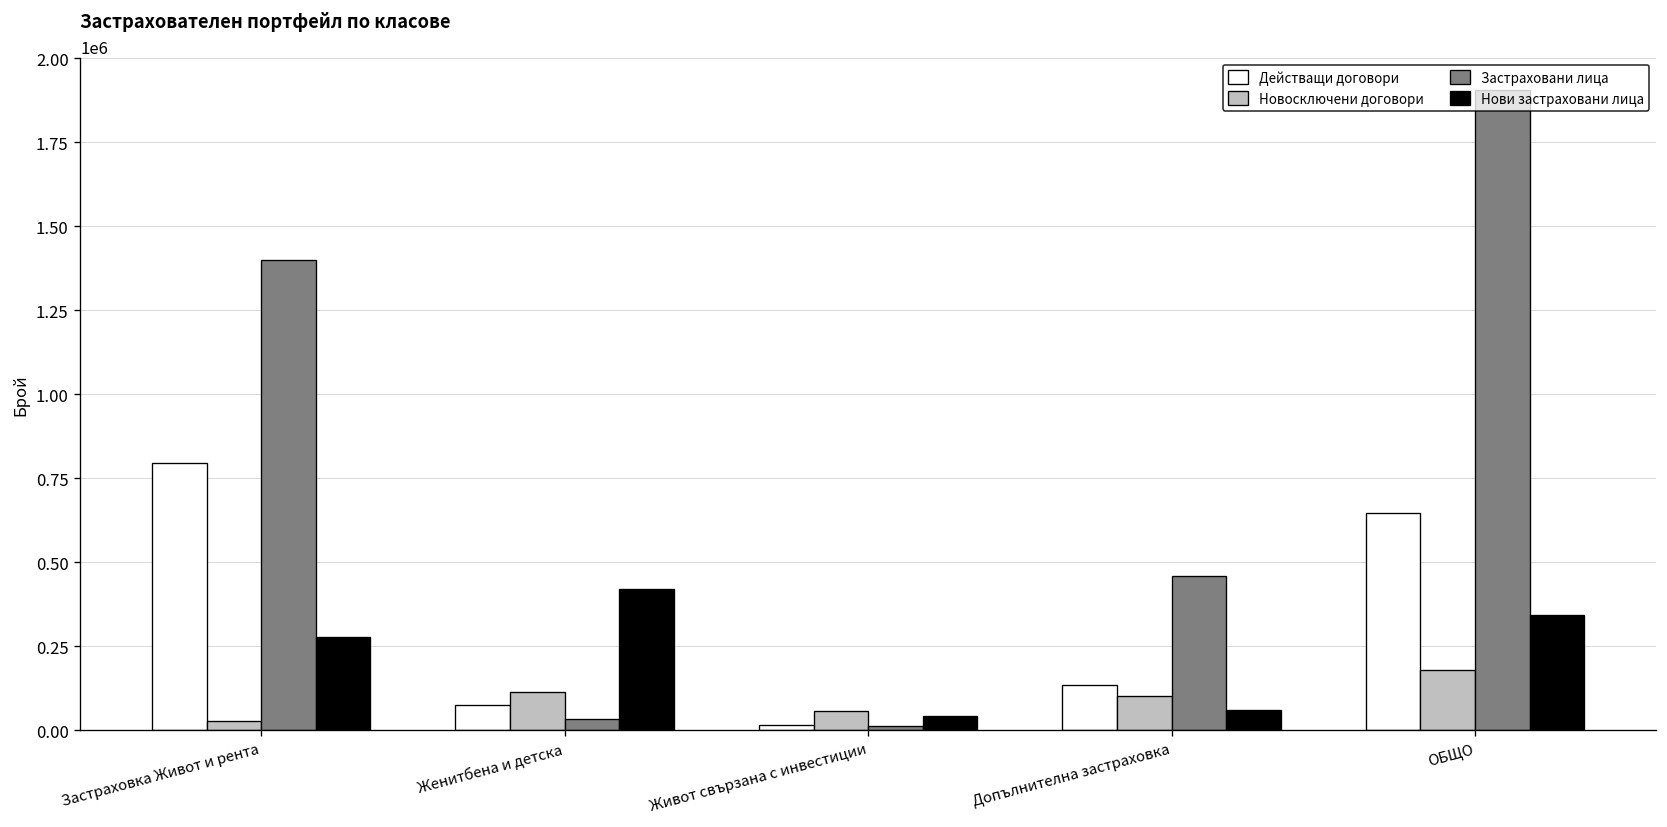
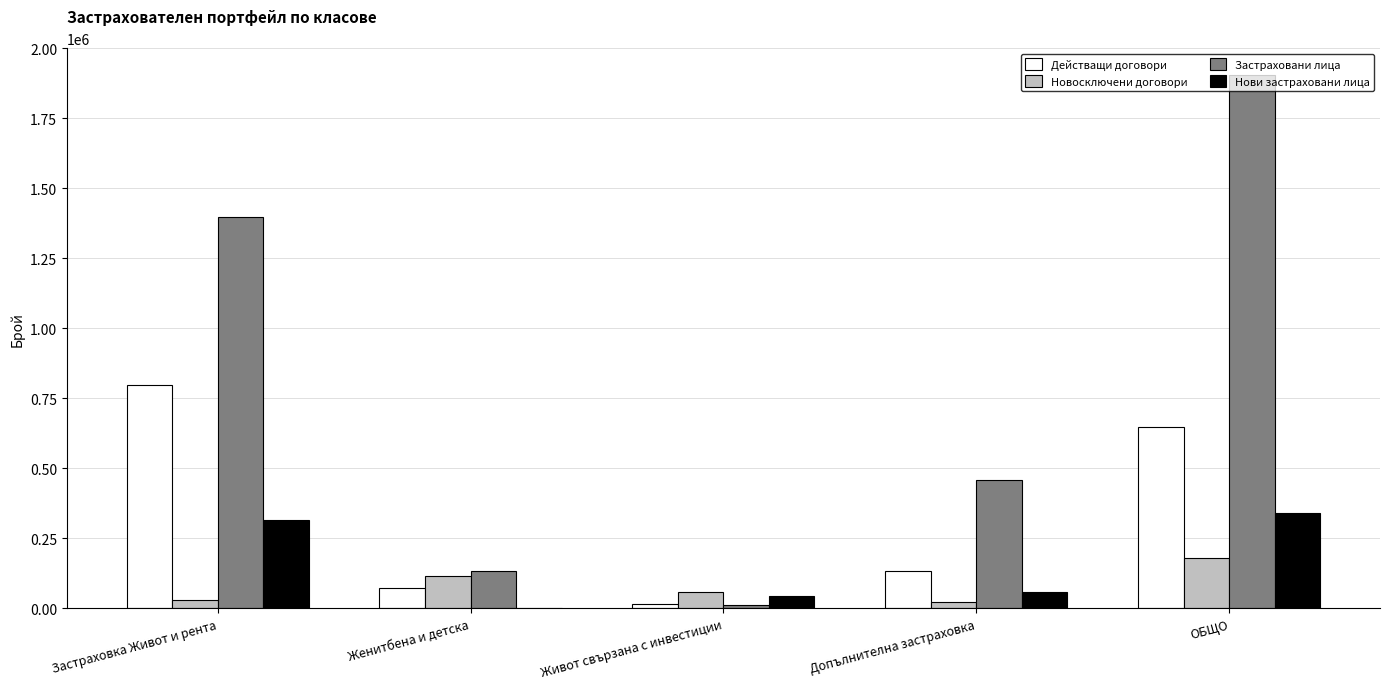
  {
    "Действащи договори": {
      "Застраховка Живот и рента": 800000,
      "Женитбена и детска": 70000,
      "Живот свързана с инвестиции": 10000,
      "Допълнителна застраховка": 130000,
      "ОБЩО": 650000
    },
    "Новосключени договори": {
      "Застраховка Живот и рента": 30000,
      "Женитбена и детска": 110000,
      "Живот свързана с инвестиции": 60000,
-     "Допълнителна застраховка": 100000,
+     "Допълнителна застраховка": 20000,
      "ОБЩО": 180000
    },
    "Застраховани лица": {
      "Застраховка Живот и рента": 1400000,
-     "Женитбена и детска": 30000,
+     "Женитбена и детска": 130000,
      "Живот свързана с инвестиции": 10000,
      "Допълнителна застраховка": 460000
    },
    "Нови застраховани лица": {
-     "Застраховка Живот и рента": 280000,
-     "Женитбена и детска": 420000,
+     "Застраховка Живот и рента": 320000,
+     "Женитбена и детска": 0,
      "Живот свързана с инвестиции": 40000,
      "Допълнителна застраховка": 60000,
      "ОБЩО": 340000
    }
  }
